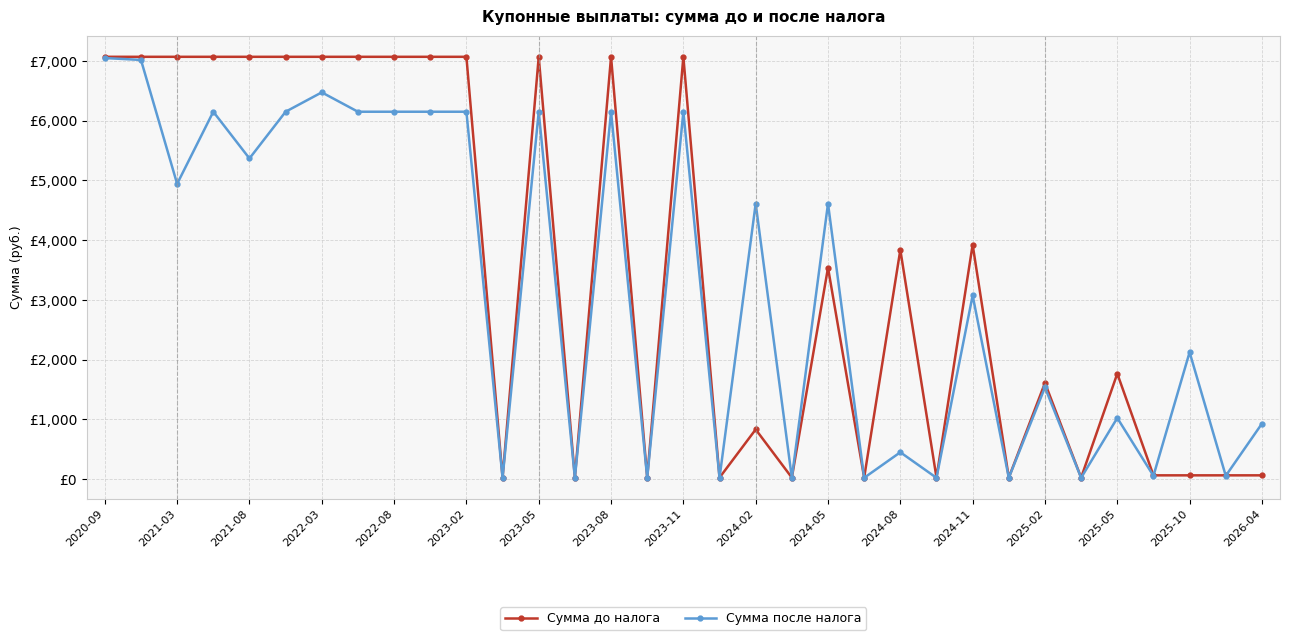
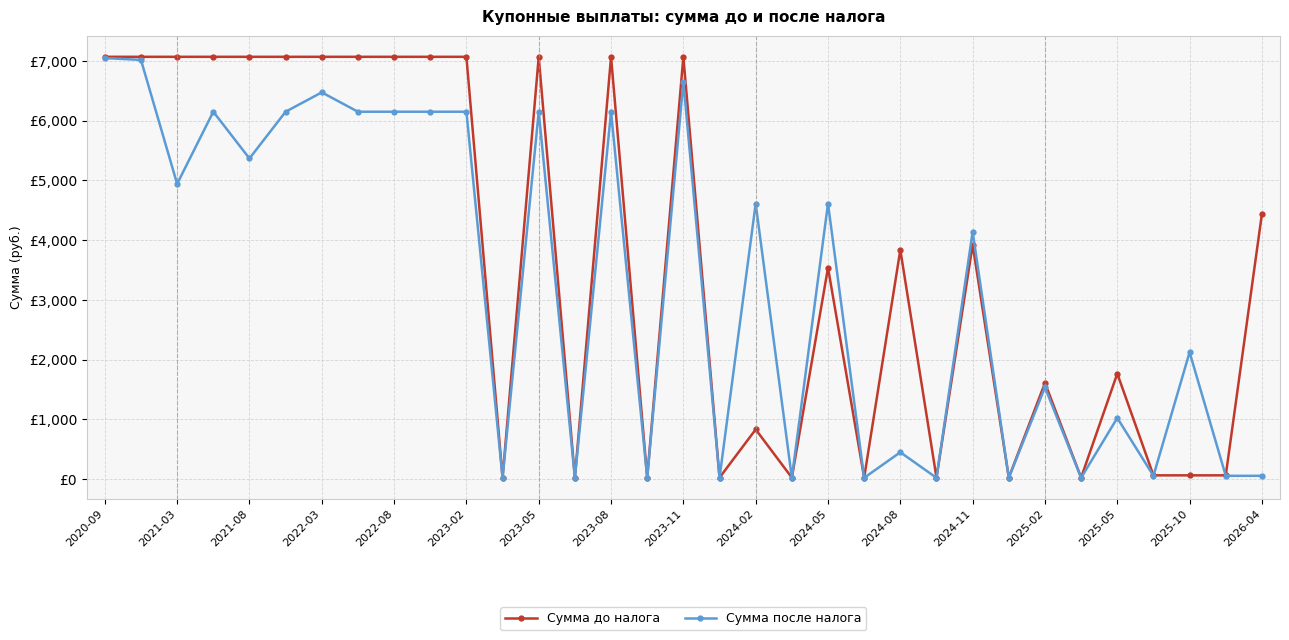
  {
    "Сумма до налога": {
      "2021-03": "£7,100",
      "2021-08": "£7,100",
      "2022-03": "£7,100",
      "2022-08": "£7,100",
      "2023-02": "£7,100",
      "2023-05": "£7,100",
      "2023-08": "£7,100",
      "2023-11": "£7,100",
      "2024-02": "£800",
      "2024-05": "£3,500",
      "2024-08": "£3,800",
      "2024-11": "£3,900",
      "2025-02": "£1,600",
      "2025-05": "£1,800",
      "2025-10": "£100",
-     "2026-04": "£100"
+     "2026-04": "£4,400"
    },
    "Сумма после налога": {
      "2021-03": "£4,900",
      "2021-08": "£5,400",
      "2022-03": "£6,500",
      "2022-08": "£6,100",
      "2023-02": "£6,100",
      "2023-05": "£6,100",
      "2023-08": "£6,100",
-     "2023-11": "£6,100",
+     "2023-11": "£6,700",
      "2024-02": "£4,600",
      "2024-05": "£4,600",
      "2024-08": "£500",
-     "2024-11": "£3,100",
+     "2024-11": "£4,100",
      "2025-02": "£1,500",
      "2025-05": "£1,000",
      "2025-10": "£2,100",
-     "2026-04": "£900"
+     "2026-04": "£100"
    }
  }
